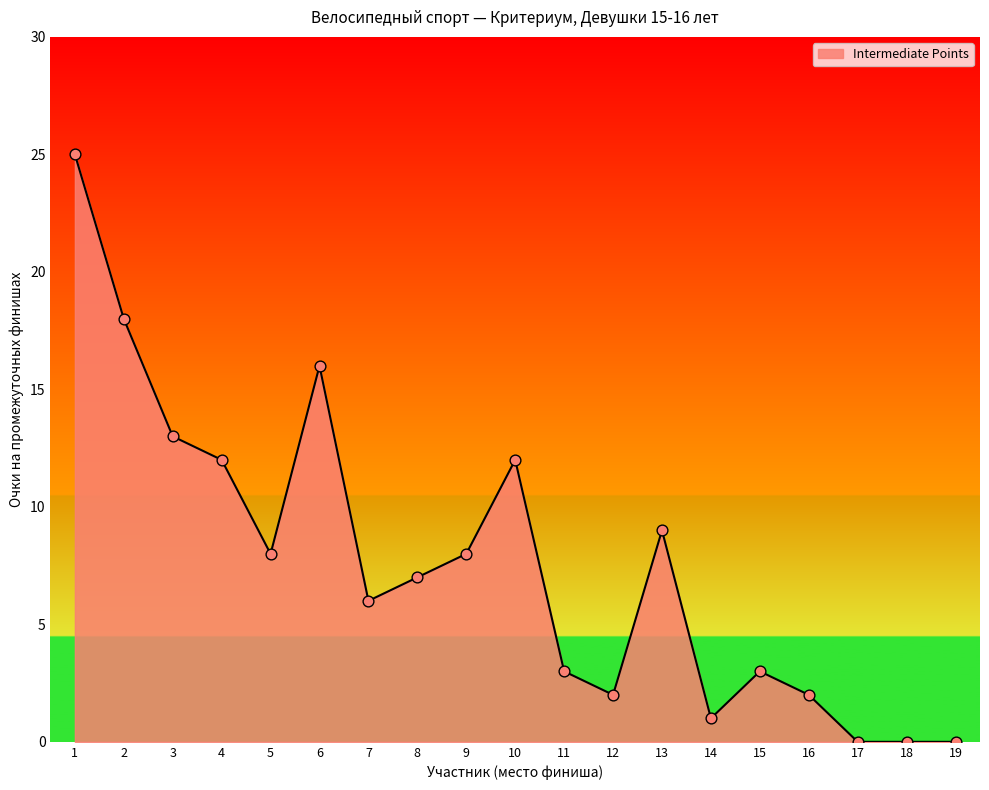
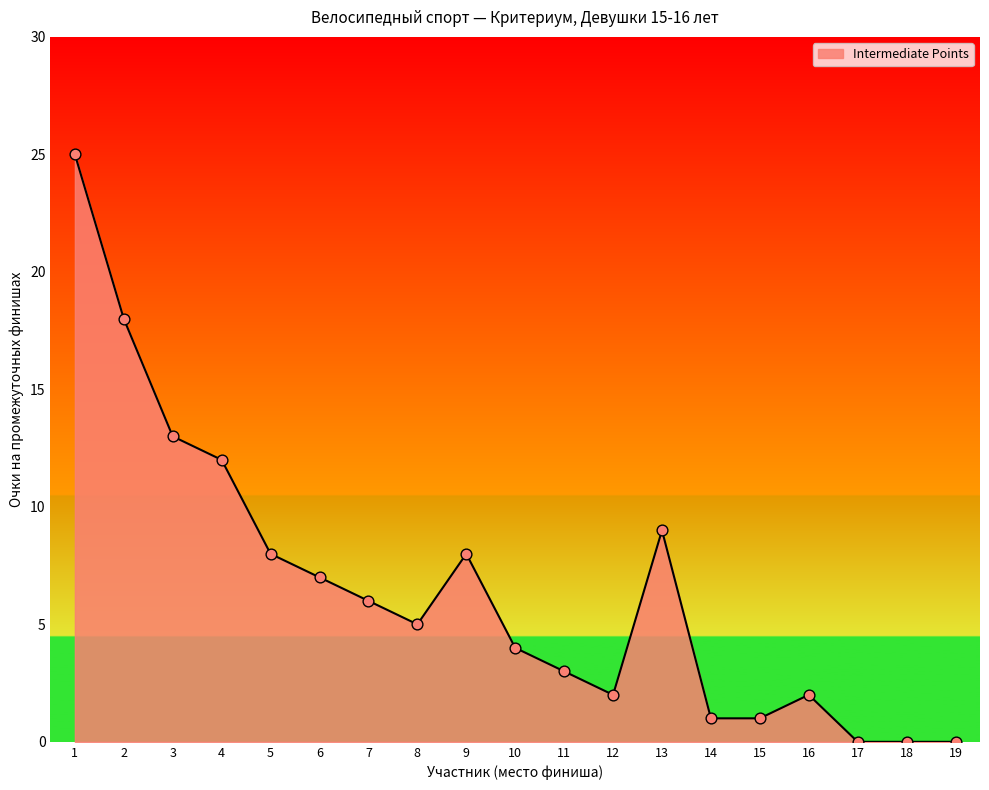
  {
    "1": 25,
    "2": 18,
    "3": 13,
    "4": 12,
    "5": 8,
-   "6": 16,
+   "6": 7,
    "7": 6,
-   "8": 7,
+   "8": 5,
    "9": 8,
-   "10": 12,
+   "10": 4,
    "11": 3,
    "12": 2,
    "13": 9,
    "14": 1,
-   "15": 3,
+   "15": 1,
    "16": 2,
    "17": 0,
    "18": 0,
    "19": 0
  }
